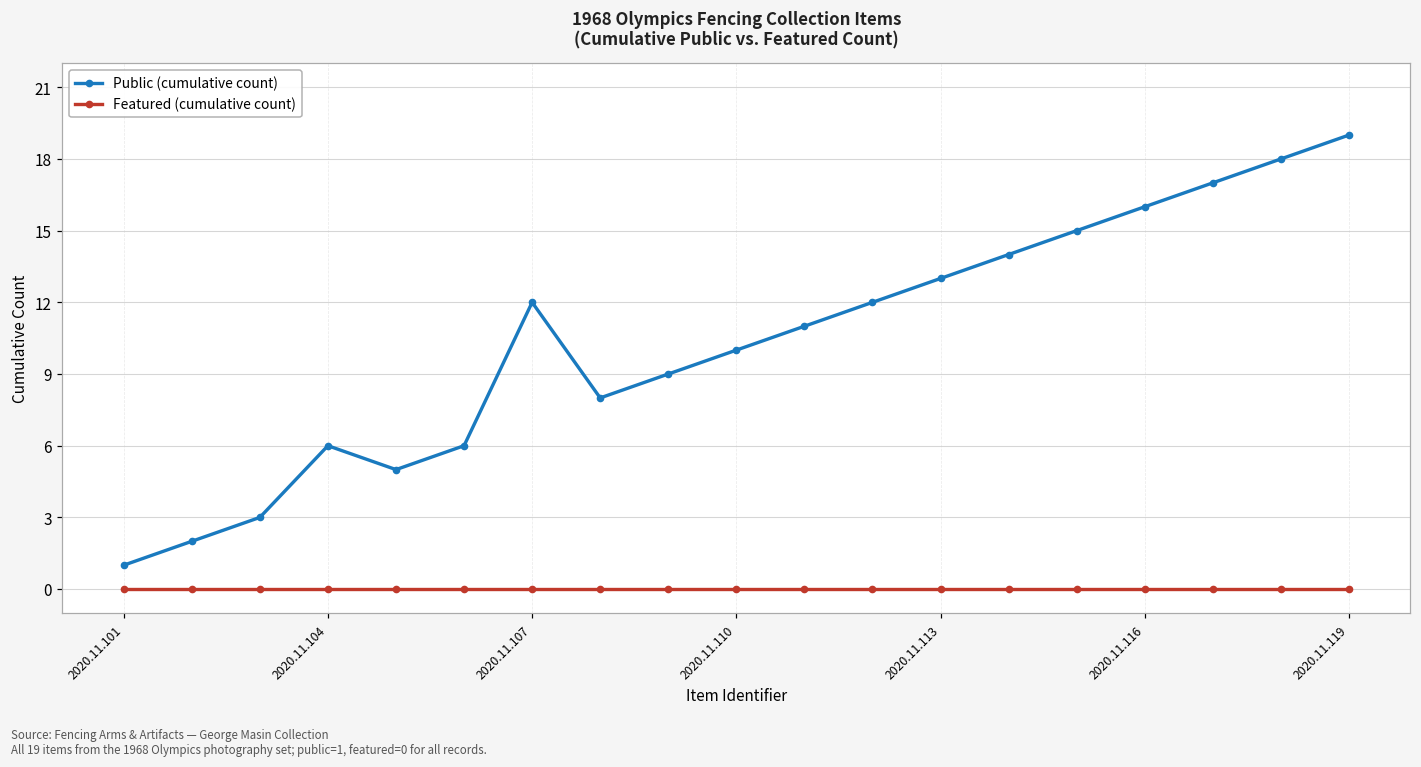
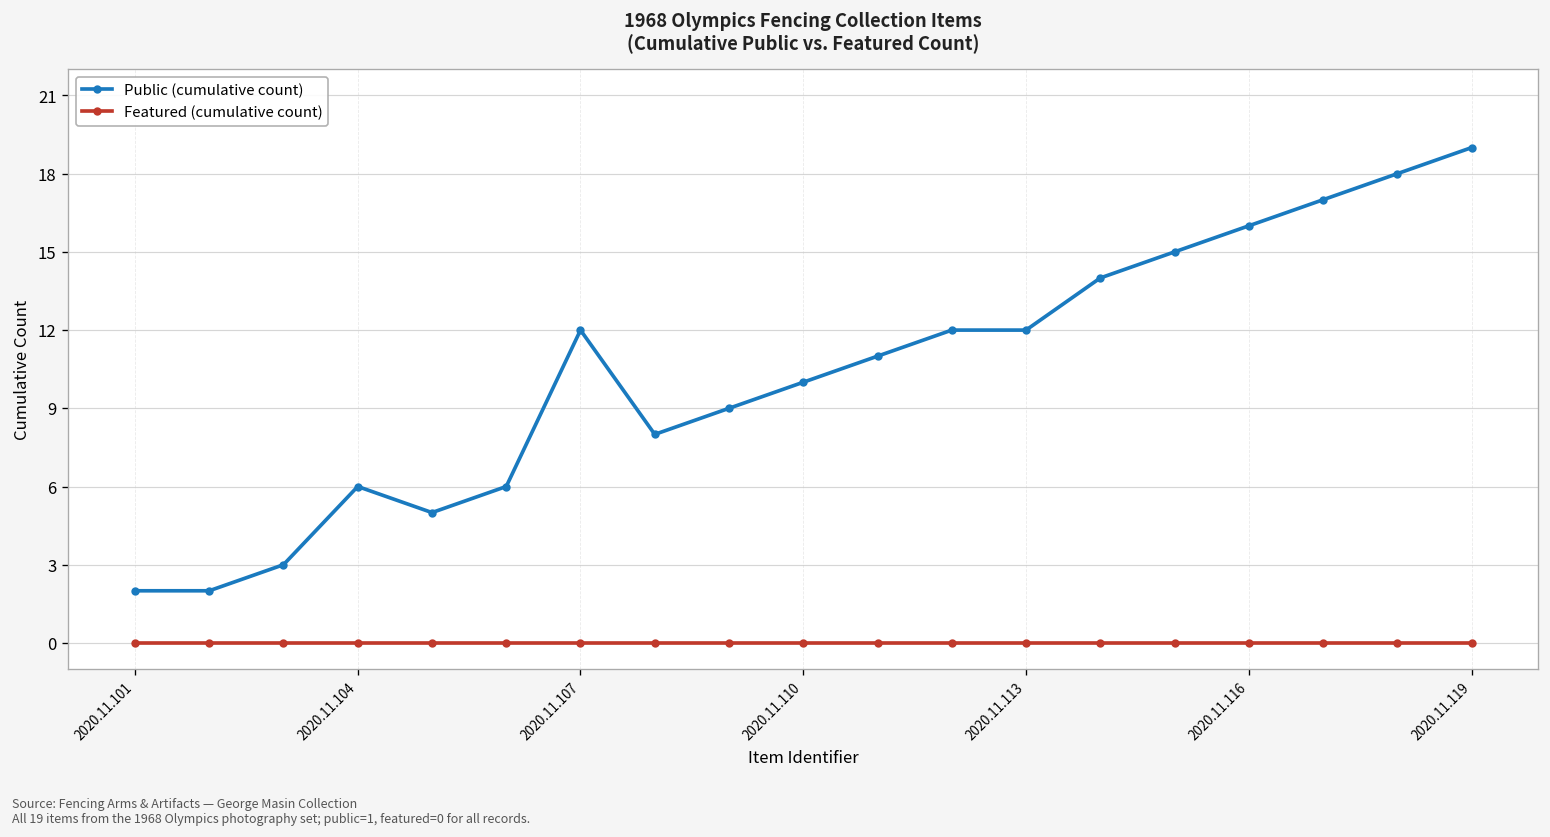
  {
    "Public (cumulative count)": {
-     "2020.11.101": 1,
+     "2020.11.101": 2,
      "2020.11.104": 6,
      "2020.11.107": 12,
      "2020.11.110": 10,
-     "2020.11.113": 13,
+     "2020.11.113": 12,
      "2020.11.116": 16,
      "2020.11.119": 19
    },
    "Featured (cumulative count)": {
      "2020.11.101": 0,
      "2020.11.104": 0,
      "2020.11.107": 0,
      "2020.11.110": 0,
      "2020.11.113": 0,
      "2020.11.116": 0,
      "2020.11.119": 0
    }
  }
